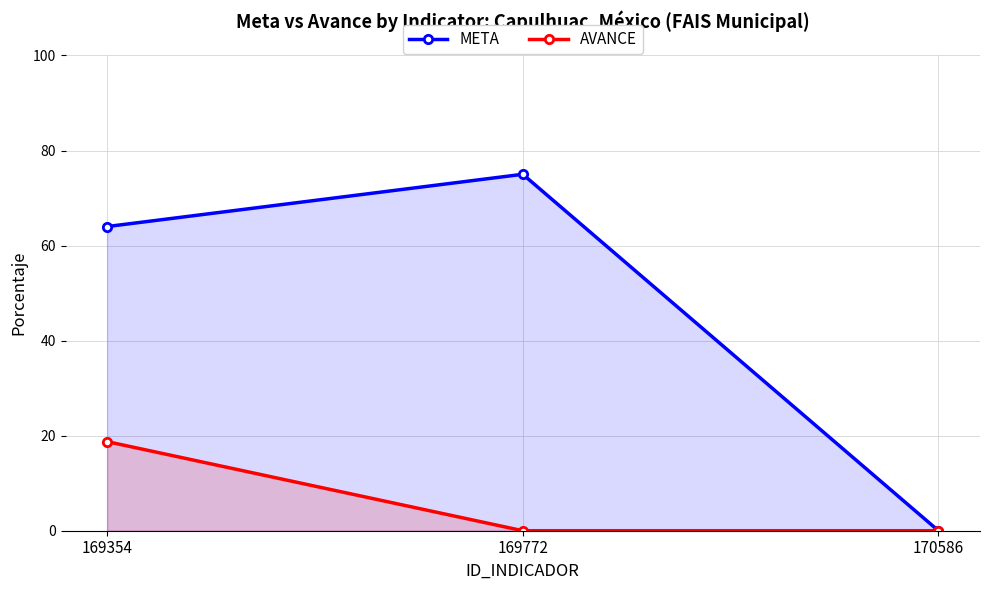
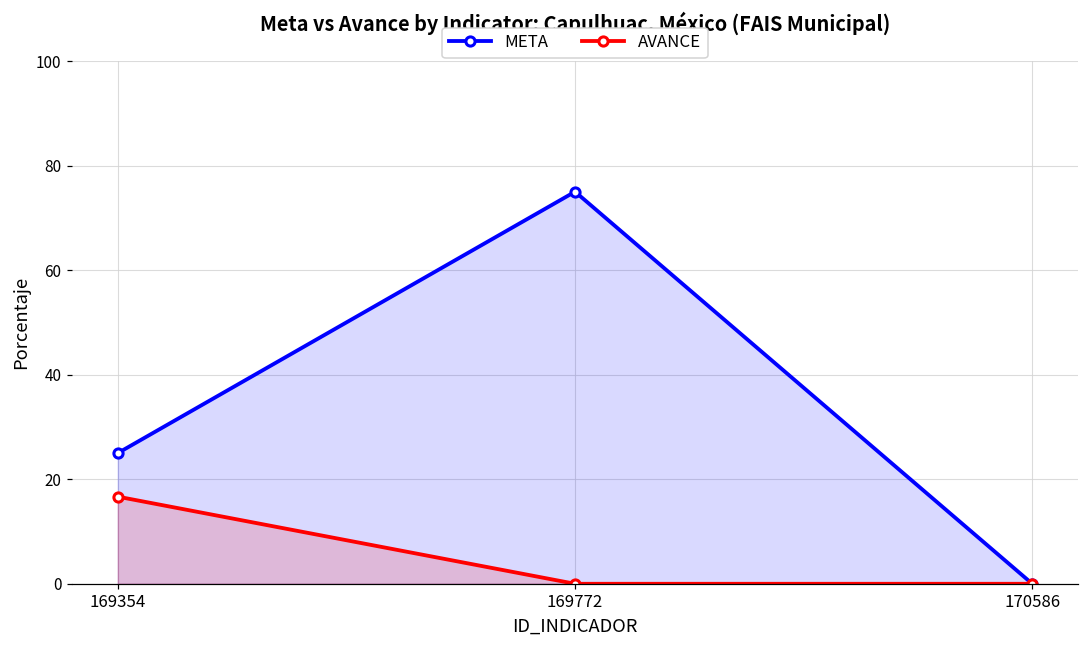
  {
    "META": {
-     "169354": 64,
+     "169354": 25,
      "169772": 75
    },
    "AVANCE": {
-     "169354": 19,
+     "169354": 17,
      "169772": 0
    }
  }
